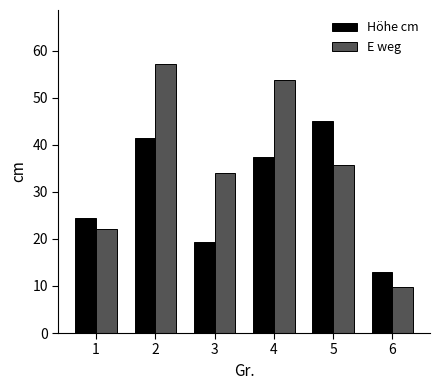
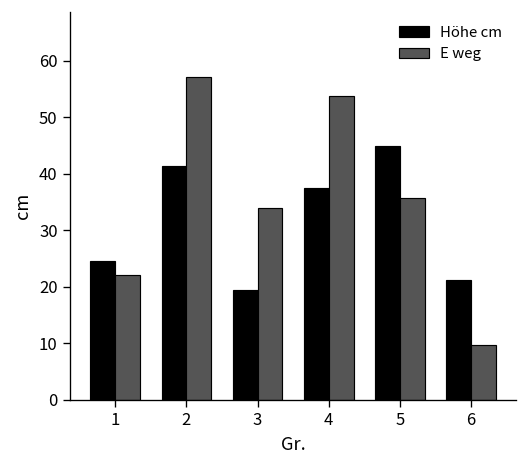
  {
    "Höhe cm": {
      "1": 25,
      "2": 41,
      "3": 19,
      "4": 38,
      "5": 45,
-     "6": 13
+     "6": 21
    },
    "E weg": {
      "1": 22,
      "2": 57,
      "3": 34,
      "4": 54,
      "5": 36,
      "6": 10
    }
  }
